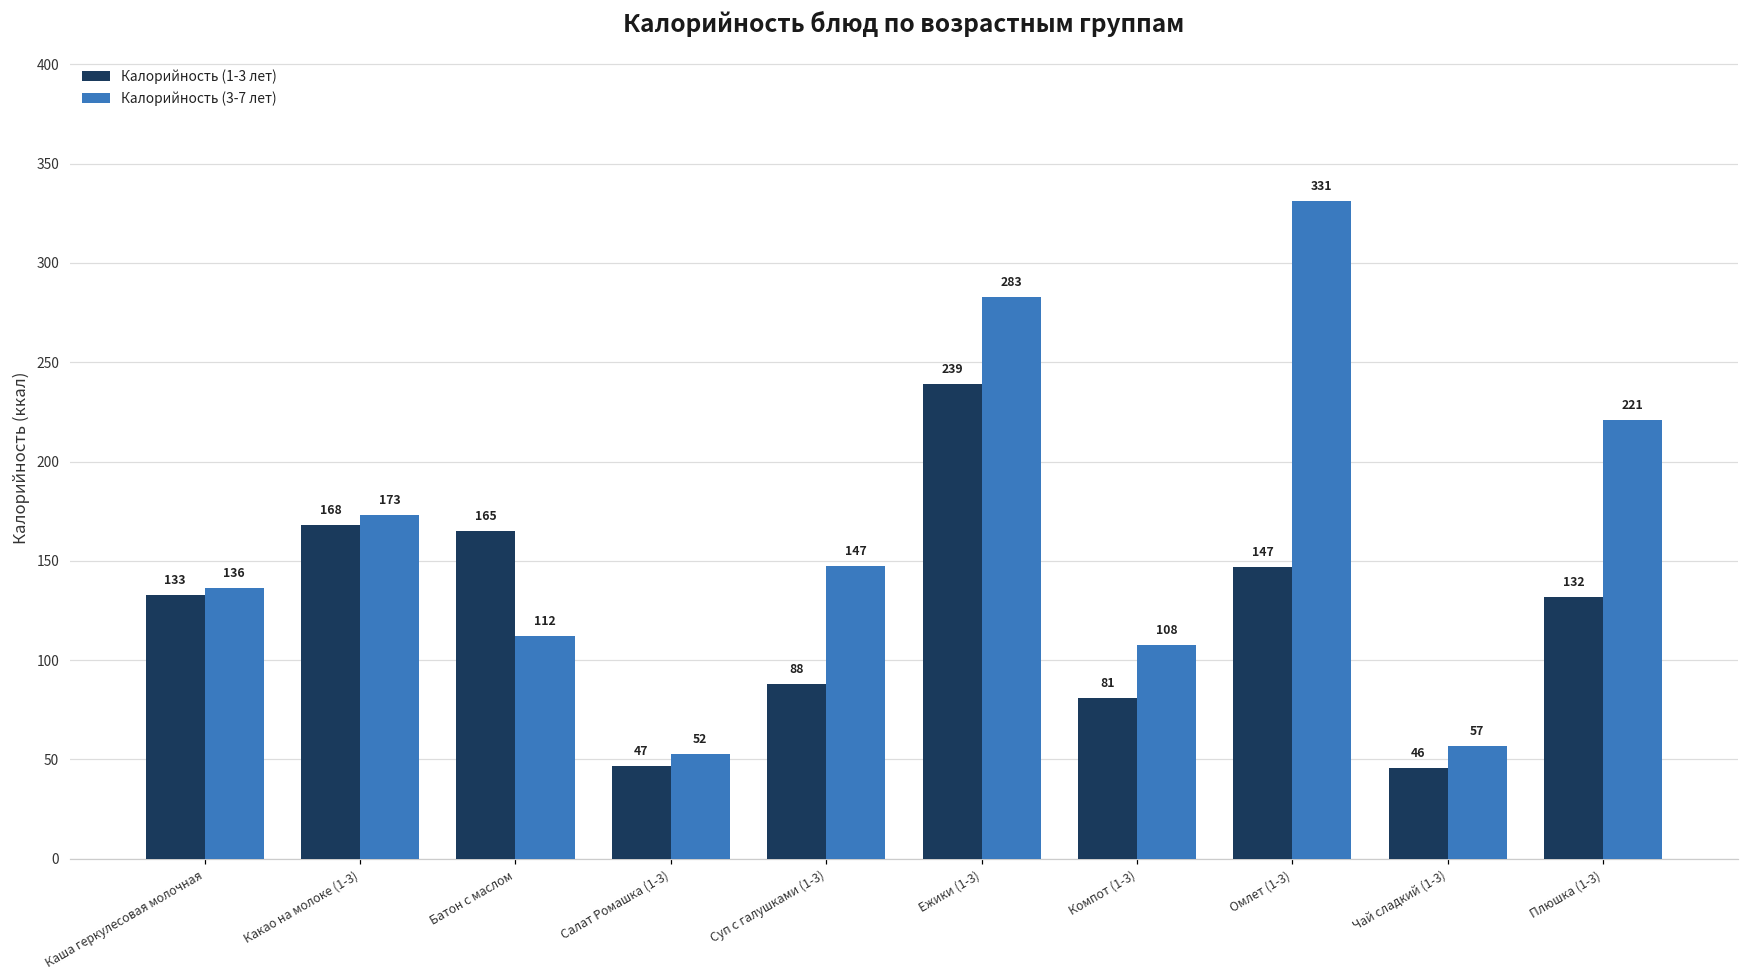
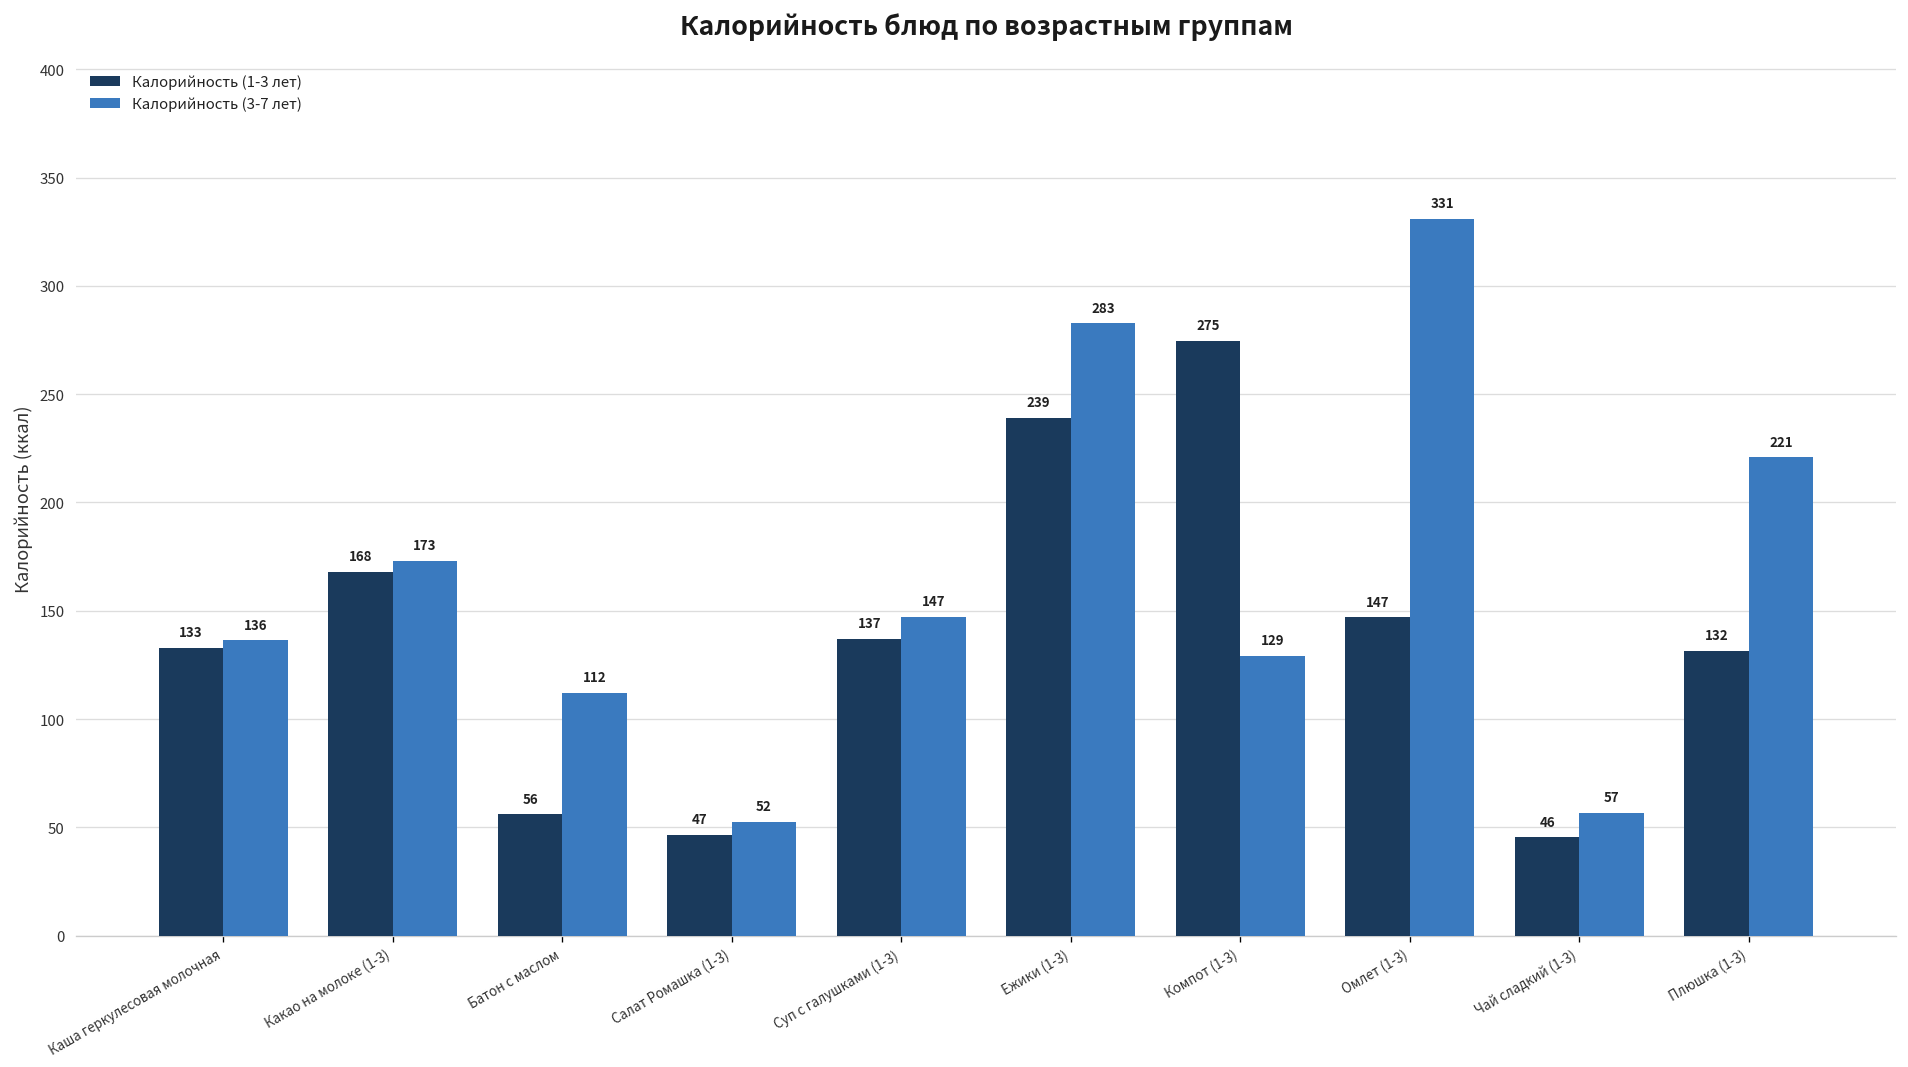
  {
    "Калорийность (1-3 лет)": {
      "Каша геркулесовая молочная": 133,
      "Какао на молоке (1-3)": 168,
-     "Батон с маслом": 165,
+     "Батон с маслом": 56,
      "Салат Ромашка (1-3)": 47,
-     "Суп с галушками (1-3)": 88,
+     "Суп с галушками (1-3)": 137,
      "Ежики (1-3)": 239,
-     "Компот (1-3)": 81,
+     "Компот (1-3)": 275,
      "Омлет (1-3)": 147,
      "Чай сладкий (1-3)": 46,
      "Плюшка (1-3)": 132
    },
    "Калорийность (3-7 лет)": {
      "Каша геркулесовая молочная": 136,
      "Какао на молоке (1-3)": 173,
      "Батон с маслом": 112,
      "Салат Ромашка (1-3)": 52,
      "Суп с галушками (1-3)": 147,
      "Ежики (1-3)": 283,
-     "Компот (1-3)": 108,
+     "Компот (1-3)": 129,
      "Омлет (1-3)": 331,
      "Чай сладкий (1-3)": 57,
      "Плюшка (1-3)": 221
    }
  }
